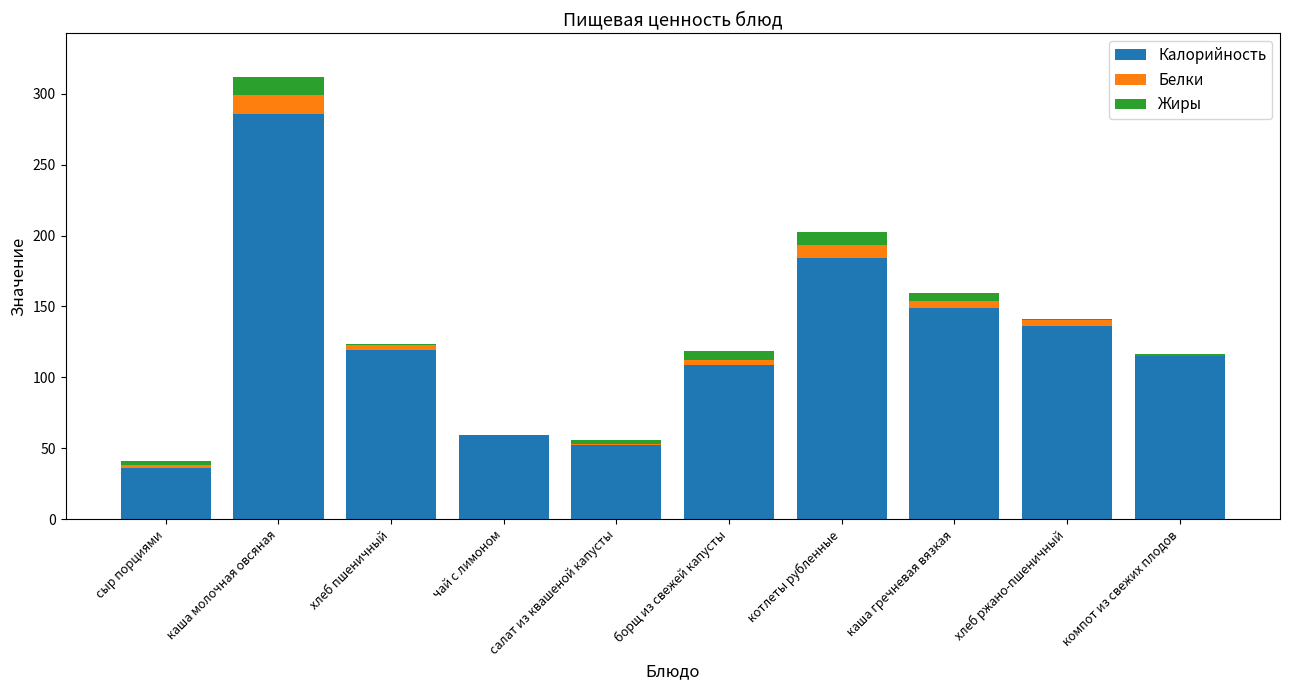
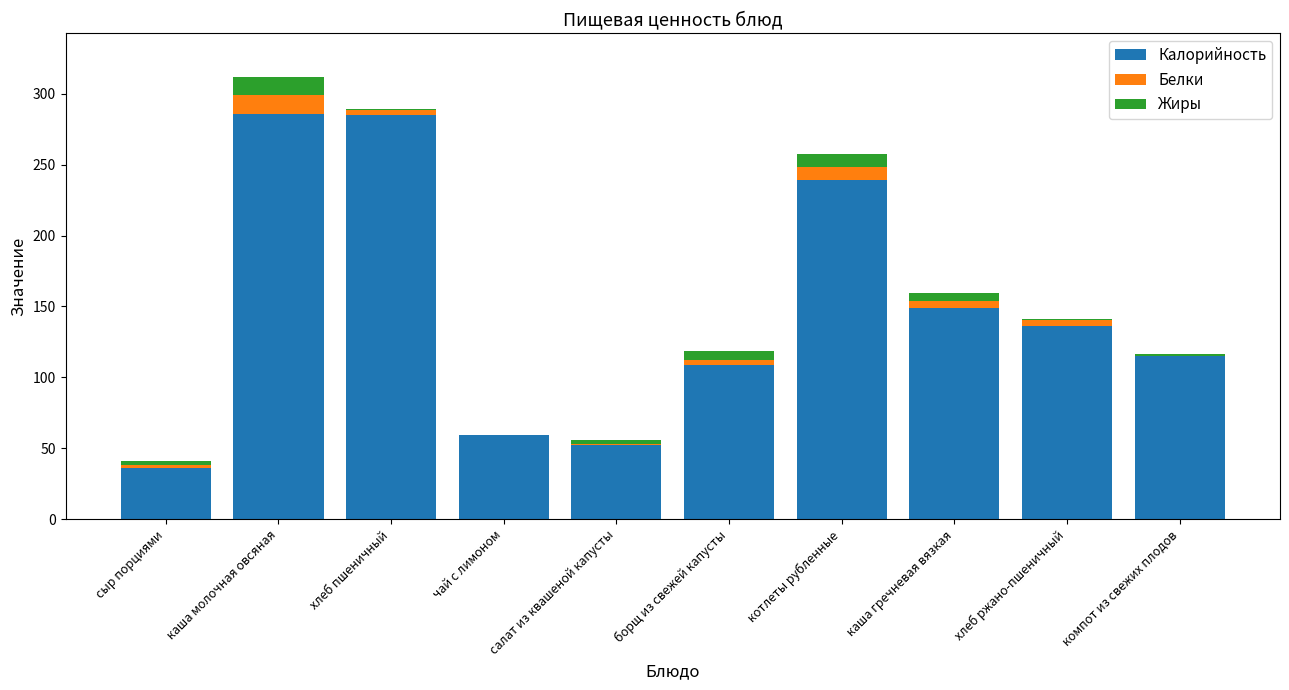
  {
    "Калорийность": {
      "сыр порциями": 36,
      "каша молочная овсяная": 286,
-     "хлеб пшеничный": 119,
+     "хлеб пшеничный": 285,
      "чай с лимоном": 59,
      "салат из квашеной капусты": 52,
      "борщ из свежей капусты": 109,
-     "котлеты рубленные": 184,
+     "котлеты рубленные": 239,
      "каша гречневая вязкая": 149,
      "хлеб ржано-пшеничный": 136,
      "компот из свежих плодов": 115
    },
    "Белки": {
      "сыр порциями": 2,
      "каша молочная овсяная": 13,
      "хлеб пшеничный": 4,
      "борщ из свежей капусты": 4,
      "котлеты рубленные": 9,
      "каша гречневая вязкая": 5,
      "хлеб ржано-пшеничный": 5
    },
    "Жиры": {
      "сыр порциями": 3,
      "каша молочная овсяная": 12,
      "салат из квашеной капусты": 3,
      "борщ из свежей капусты": 6,
      "котлеты рубленные": 10,
      "каша гречневая вязкая": 6
    }
  }
